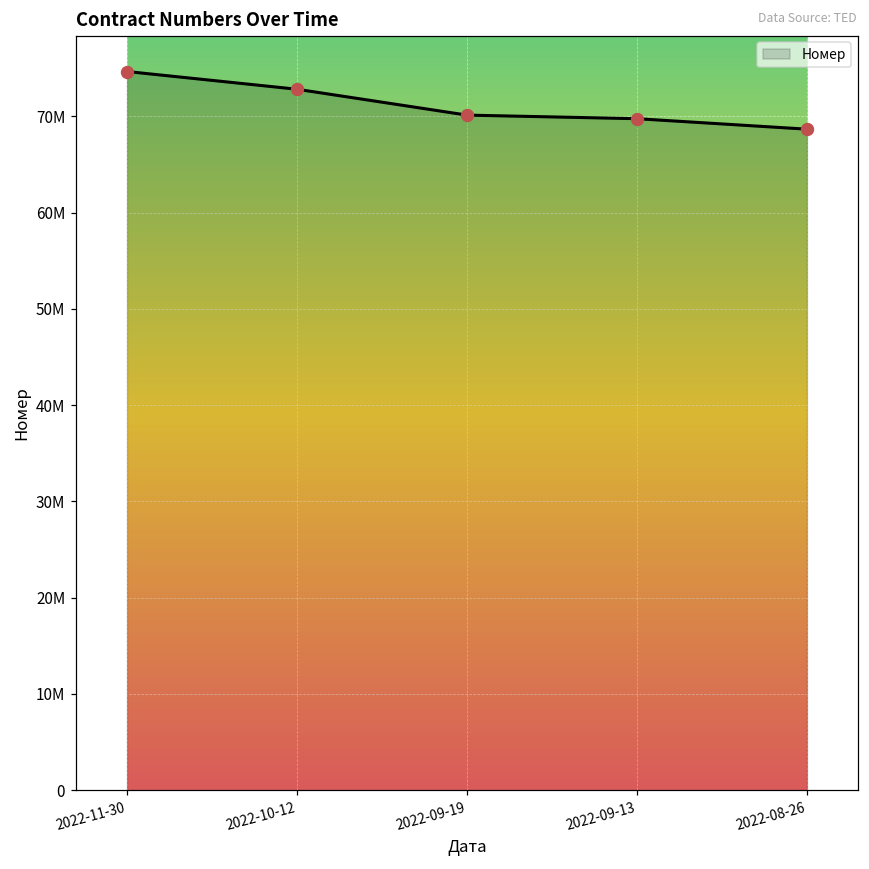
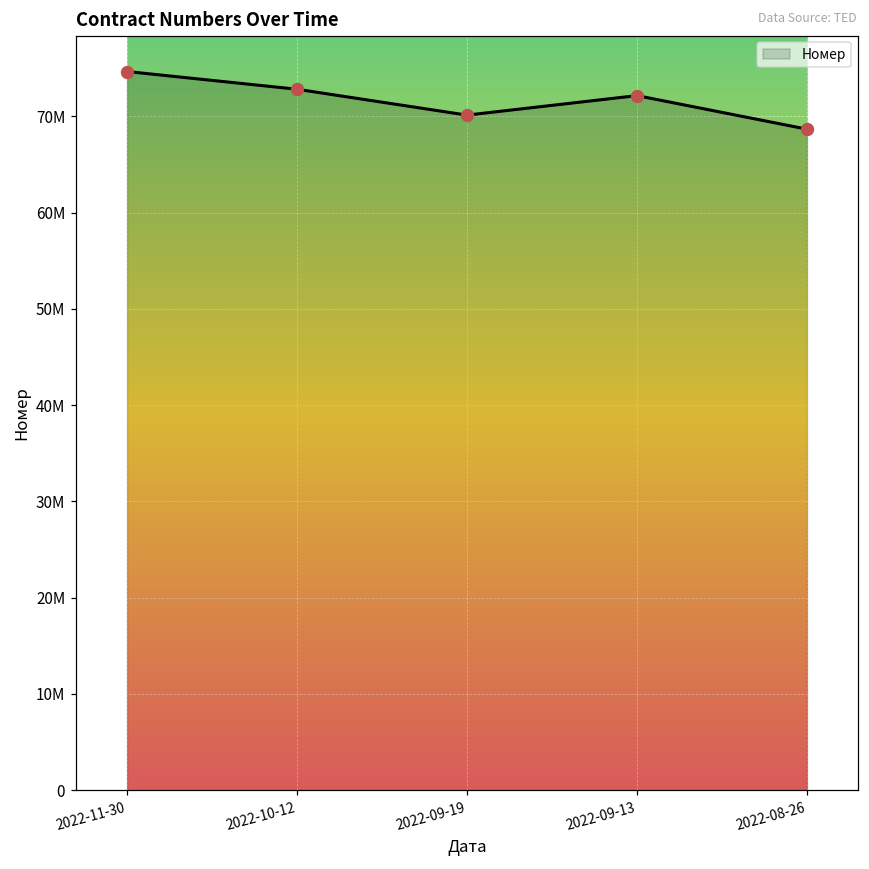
  {
    "2022-11-30": 75000000,
    "2022-10-12": 73000000,
    "2022-09-19": 70000000,
-   "2022-09-13": 70000000,
+   "2022-09-13": 72000000,
    "2022-08-26": 69000000
  }
